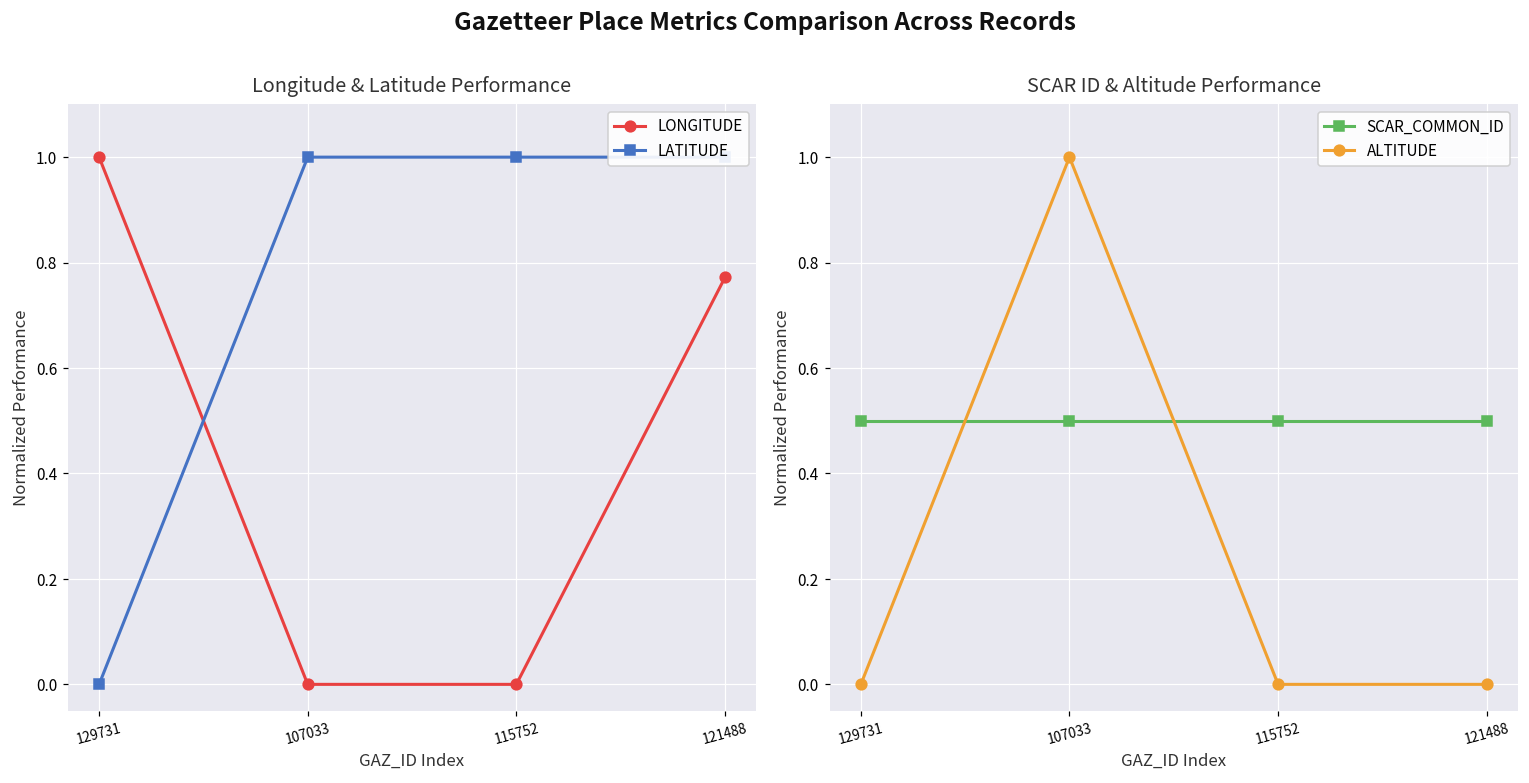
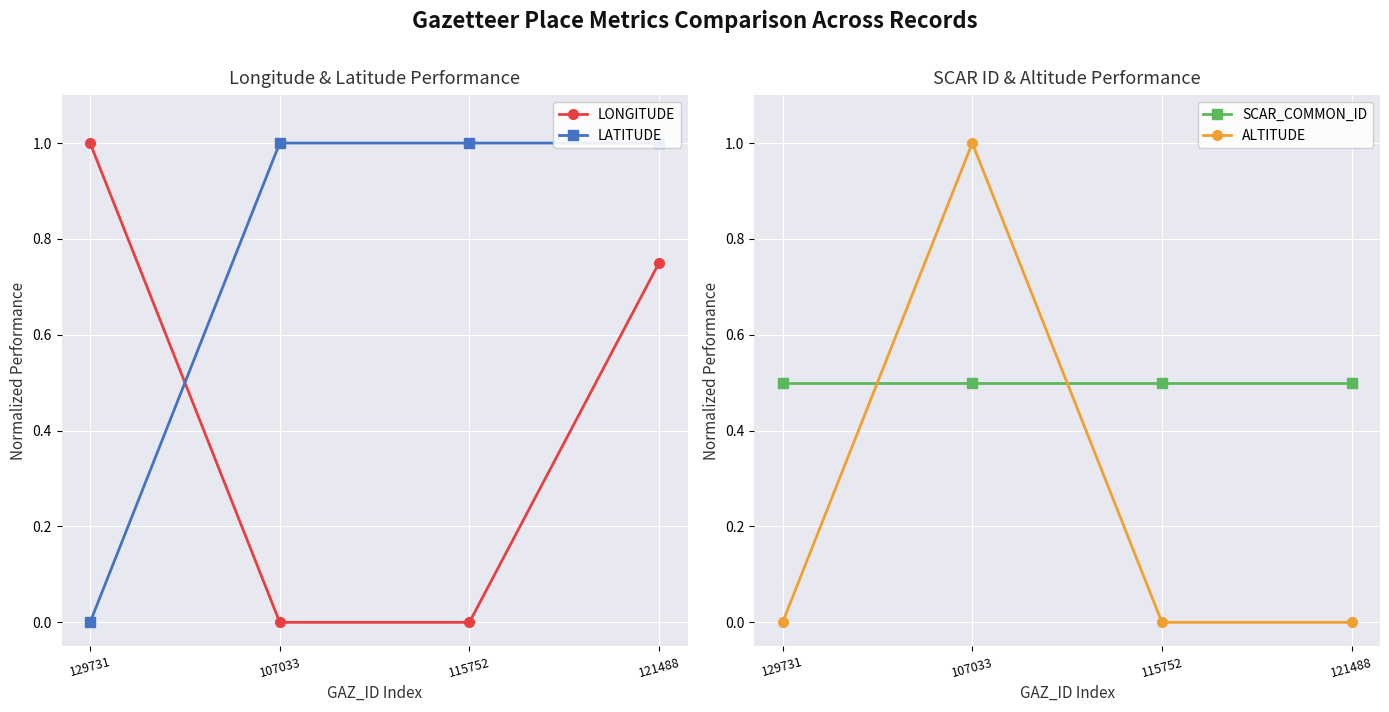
  {
    "Longitude & Latitude Performance": {
      "LONGITUDE": {
        "129731": 1.00,
        "107033": 0.00,
        "115752": 0.00,
-       "121488": 0.77
+       "121488": 0.75
      },
      "LATITUDE": {
        "129731": 0.00,
        "107033": 1.00,
        "115752": 1.00
      }
    },
    "SCAR ID & Altitude Performance": {
      "SCAR_COMMON_ID": {
        "129731": 0.50,
        "107033": 0.50,
        "115752": 0.50,
        "121488": 0.50
      },
      "ALTITUDE": {
        "129731": 0.00,
        "107033": 1.00,
        "115752": 0.00,
        "121488": 0.00
      }
    }
  }
